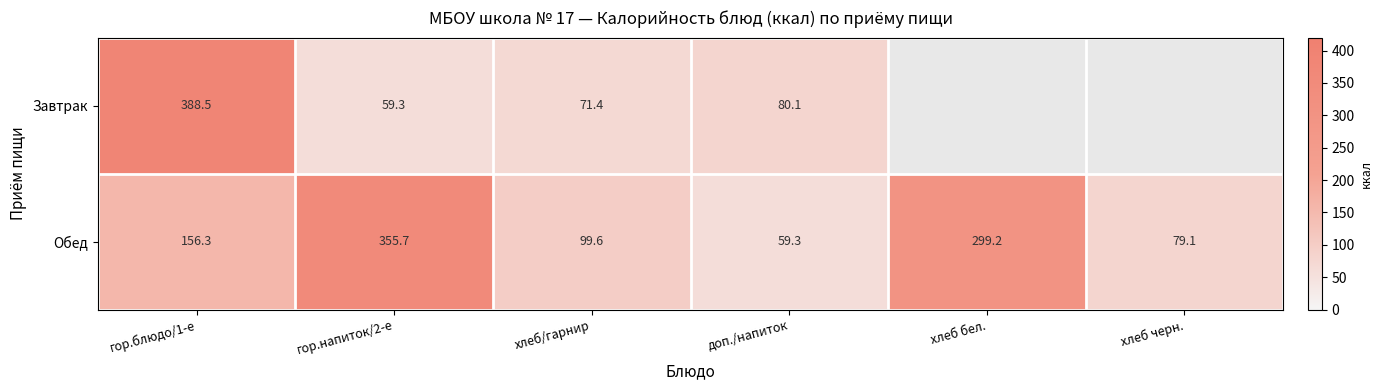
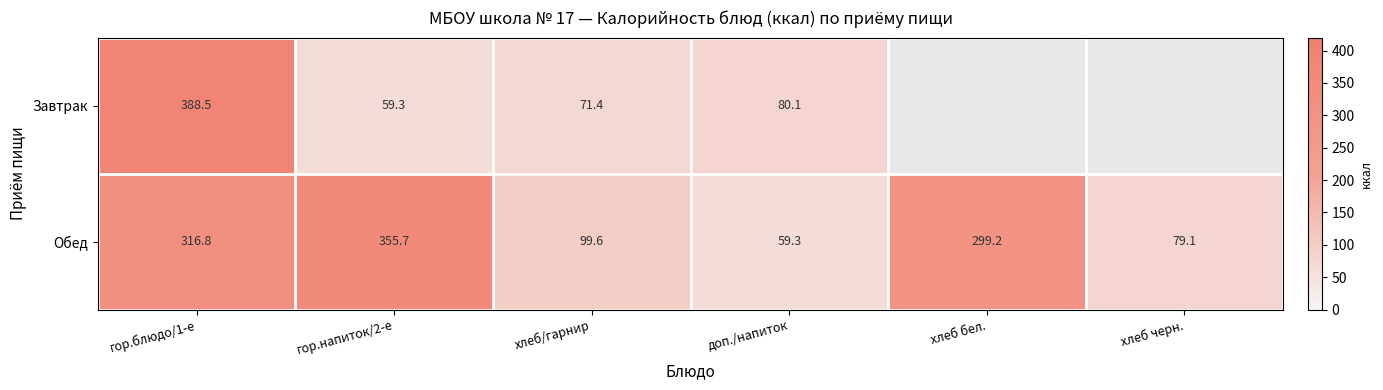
  {
    "Завтрак": {
      "гор.блюдо/1-е": 388.5,
      "гор.напиток/2-е": 59.3,
      "хлеб/гарнир": 71.4,
      "доп./напиток": 80.1
    },
    "Обед": {
-     "гор.блюдо/1-е": 156.3,
+     "гор.блюдо/1-е": 316.8,
      "гор.напиток/2-е": 355.7,
      "хлеб/гарнир": 99.6,
      "доп./напиток": 59.3,
      "хлеб бел.": 299.2,
      "хлеб черн.": 79.1
    }
  }
